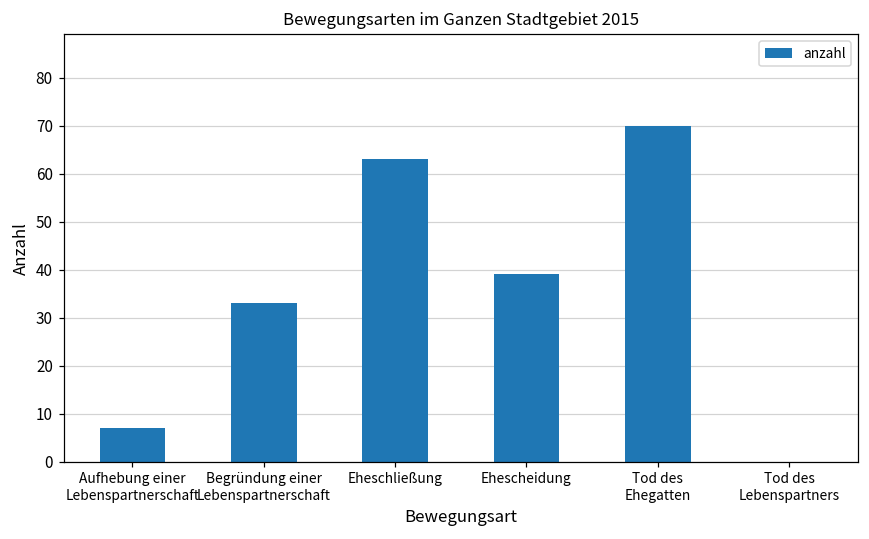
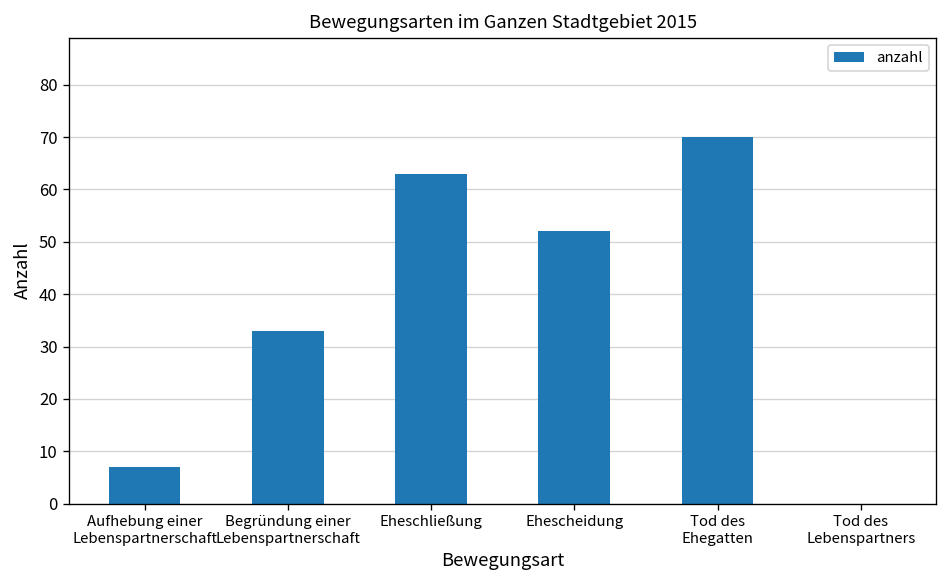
  {
    "Aufhebung einer Lebenspartnerschaft": 7,
    "Begründung einer Lebenspartnerschaft": 33,
    "Eheschließung": 63,
-   "Ehescheidung": 39,
+   "Ehescheidung": 52,
    "Tod des Ehegatten": 70,
    "Tod des Lebenspartners": 0
  }
